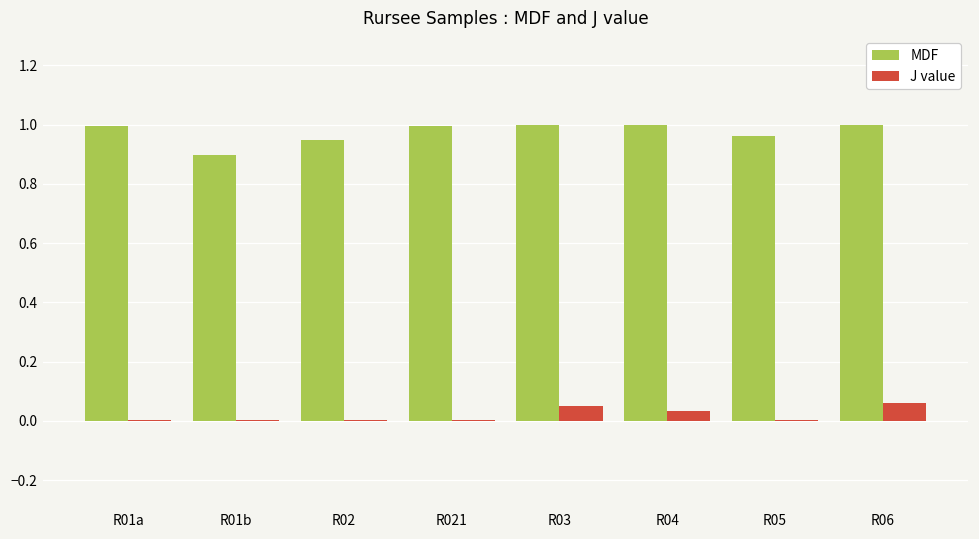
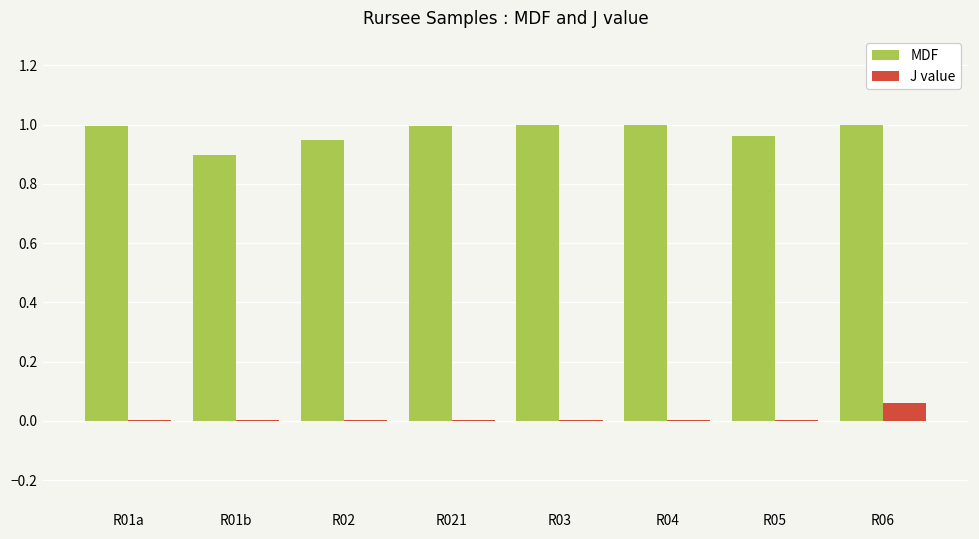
  {
    "MDF": {
      "R01a": 1.00,
      "R01b": 0.90,
      "R02": 0.95,
      "R021": 0.99,
      "R03": 1.00,
      "R04": 1.00,
      "R05": 0.96,
      "R06": 1.00
    },
    "J value": {
-     "R03": 0.05,
-     "R04": 0.03,
+     "R03": 0.00,
+     "R04": 0.00,
      "R06": 0.06
    }
  }
